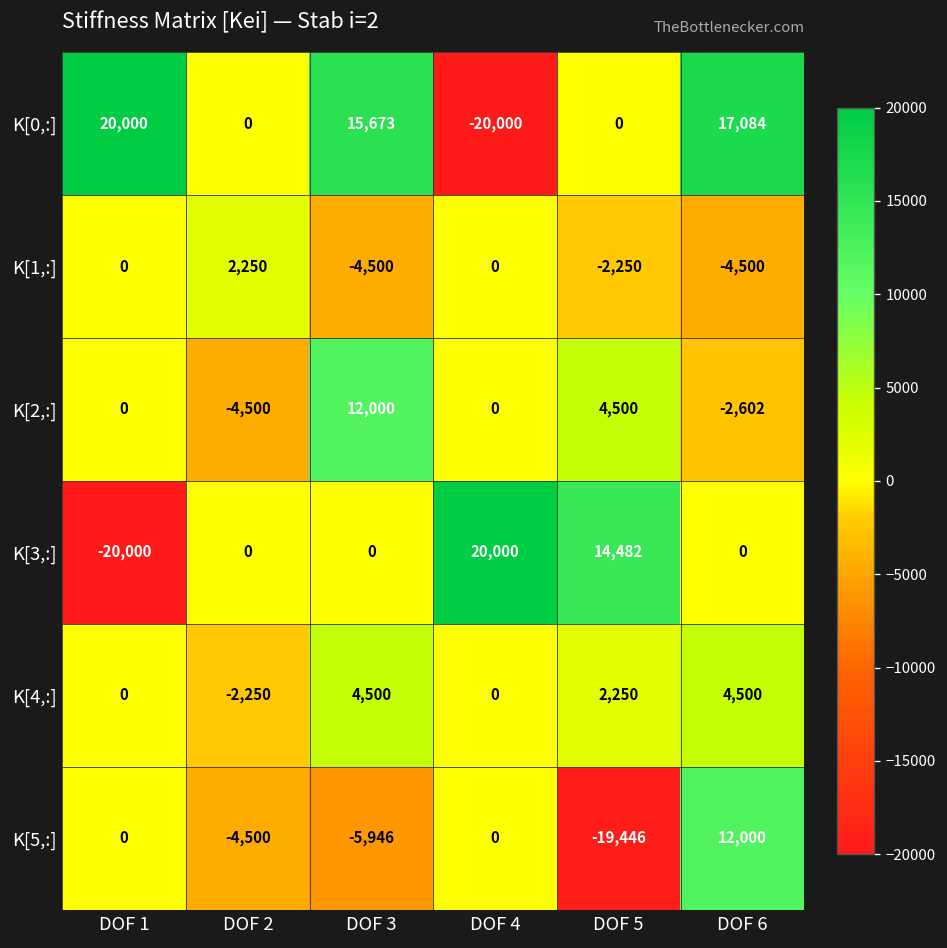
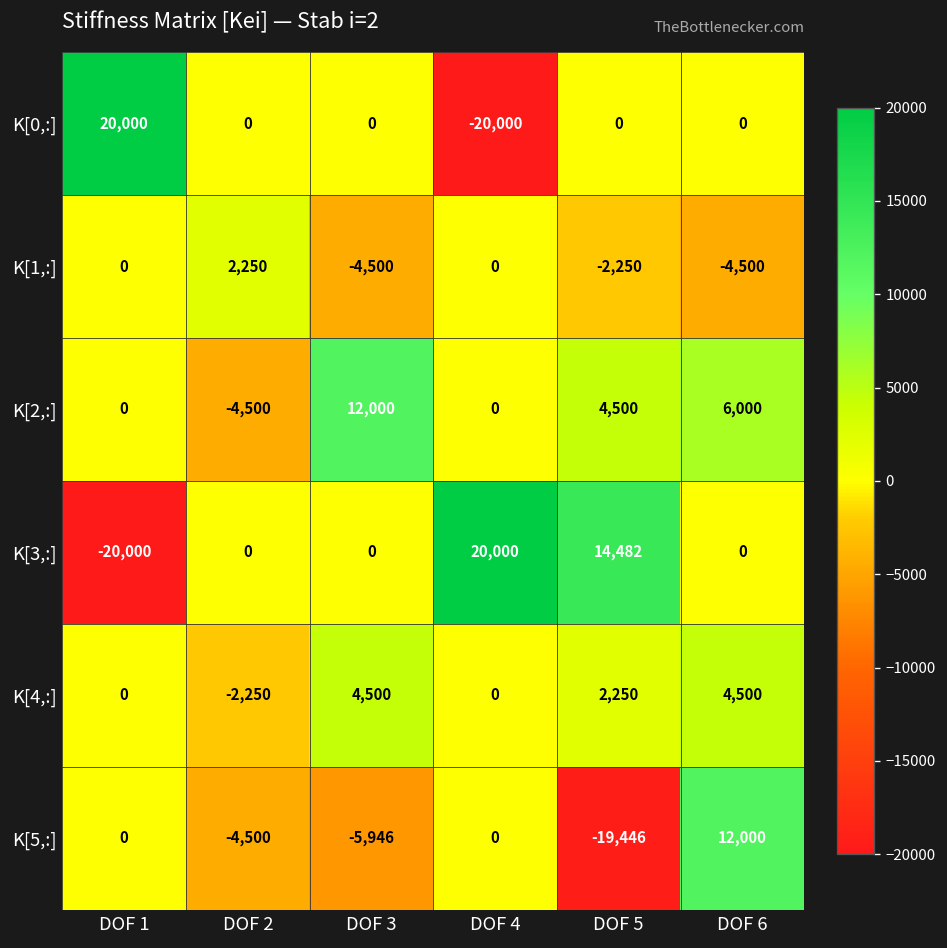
  {
    "K[0,:]": {
      "DOF 1": "20,000",
      "DOF 2": "0",
-     "DOF 3": "15,673",
+     "DOF 3": "0",
      "DOF 4": "-20,000",
      "DOF 5": "0",
-     "DOF 6": "17,084"
+     "DOF 6": "0"
    },
    "K[1,:]": {
      "DOF 1": "0",
      "DOF 2": "2,250",
      "DOF 3": "-4,500",
      "DOF 4": "0",
      "DOF 5": "-2,250",
      "DOF 6": "-4,500"
    },
    "K[2,:]": {
      "DOF 1": "0",
      "DOF 2": "-4,500",
      "DOF 3": "12,000",
      "DOF 4": "0",
      "DOF 5": "4,500",
-     "DOF 6": "-2,602"
+     "DOF 6": "6,000"
    },
    "K[3,:]": {
      "DOF 1": "-20,000",
      "DOF 2": "0",
      "DOF 3": "0",
      "DOF 4": "20,000",
      "DOF 5": "14,482",
      "DOF 6": "0"
    },
    "K[4,:]": {
      "DOF 1": "0",
      "DOF 2": "-2,250",
      "DOF 3": "4,500",
      "DOF 4": "0",
      "DOF 5": "2,250",
      "DOF 6": "4,500"
    },
    "K[5,:]": {
      "DOF 1": "0",
      "DOF 2": "-4,500",
      "DOF 3": "-5,946",
      "DOF 4": "0",
      "DOF 5": "-19,446",
      "DOF 6": "12,000"
    }
  }
